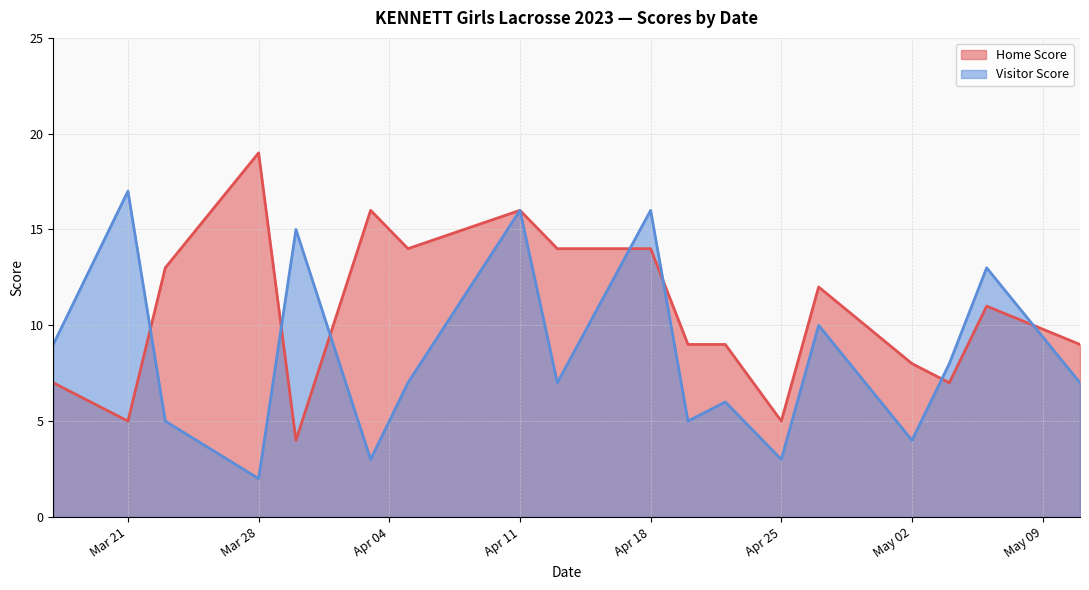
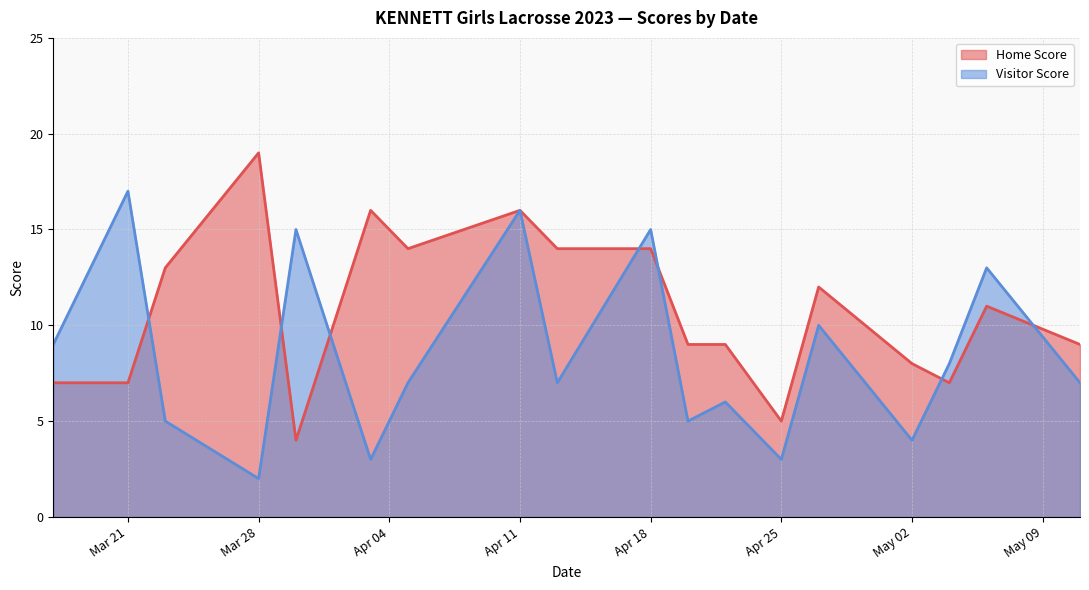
  {
    "Home Score": {
-     "Mar 21": 5,
+     "Mar 21": 7,
      "Mar 28": 19,
      "Apr 18": 14,
      "Apr 25": 5,
      "May 02": 8
    },
    "Visitor Score": {
      "Mar 21": 17,
      "Mar 28": 2,
-     "Apr 18": 16,
+     "Apr 18": 15,
      "Apr 25": 3,
      "May 02": 4
    }
  }
